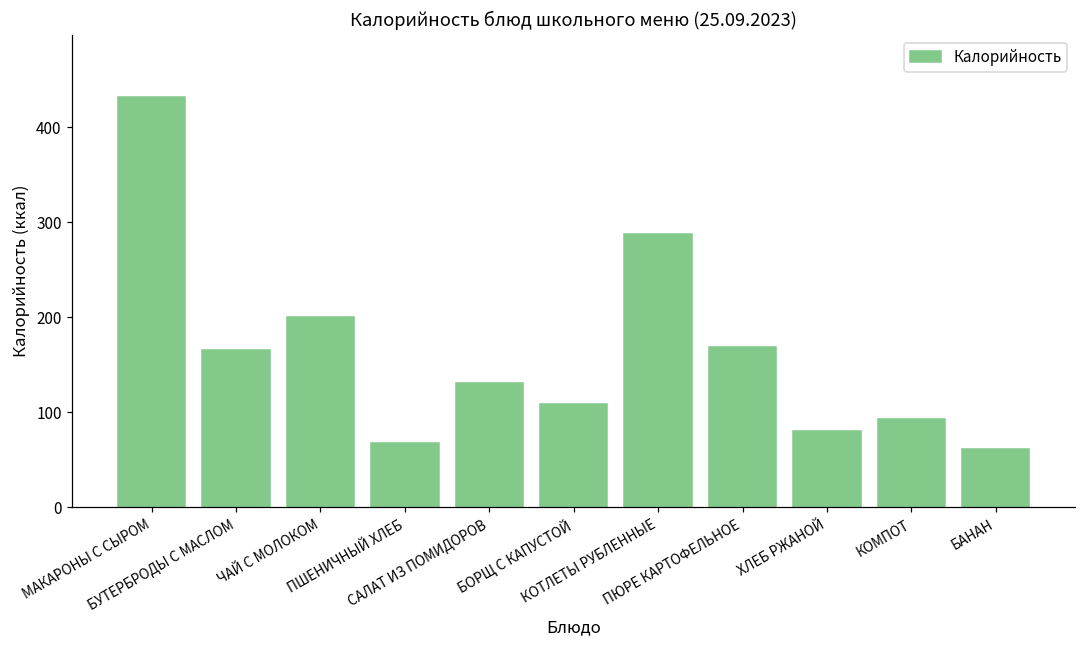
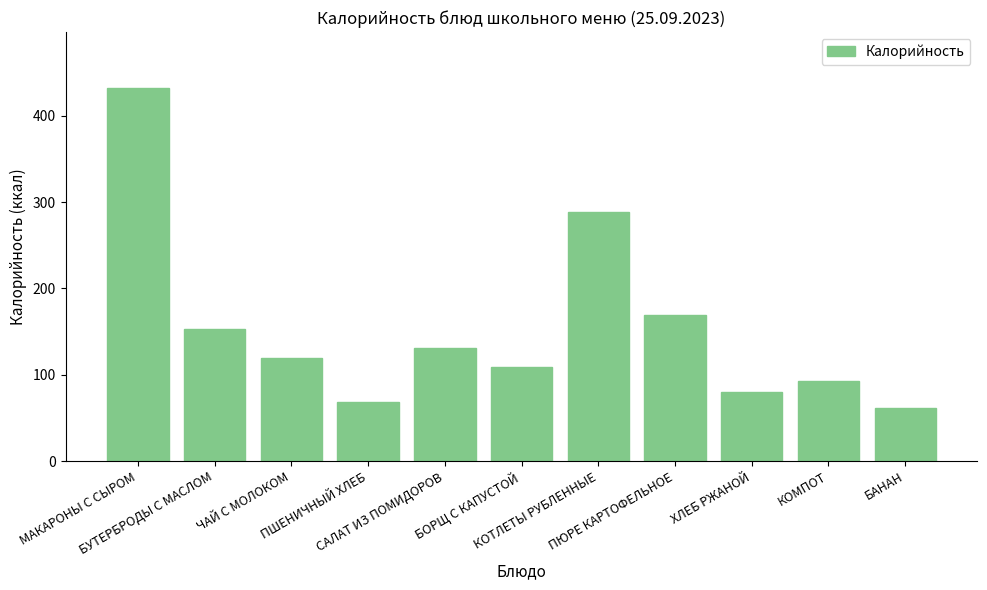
  {
    "МАКАРОНЫ С СЫРОМ": 430,
-   "БУТЕРБРОДЫ С МАСЛОМ": 170,
-   "ЧАЙ С МОЛОКОМ": 200,
+   "БУТЕРБРОДЫ С МАСЛОМ": 150,
+   "ЧАЙ С МОЛОКОМ": 120,
    "ПШЕНИЧНЫЙ ХЛЕБ": 70,
    "САЛАТ ИЗ ПОМИДОРОВ": 130,
    "БОРЩ С КАПУСТОЙ": 110,
    "КОТЛЕТЫ РУБЛЕННЫЕ": 290,
    "ПЮРЕ КАРТОФЕЛЬНОЕ": 170,
    "ХЛЕБ РЖАНОЙ": 80,
    "КОМПОТ": 90,
    "БАНАН": 60
  }
